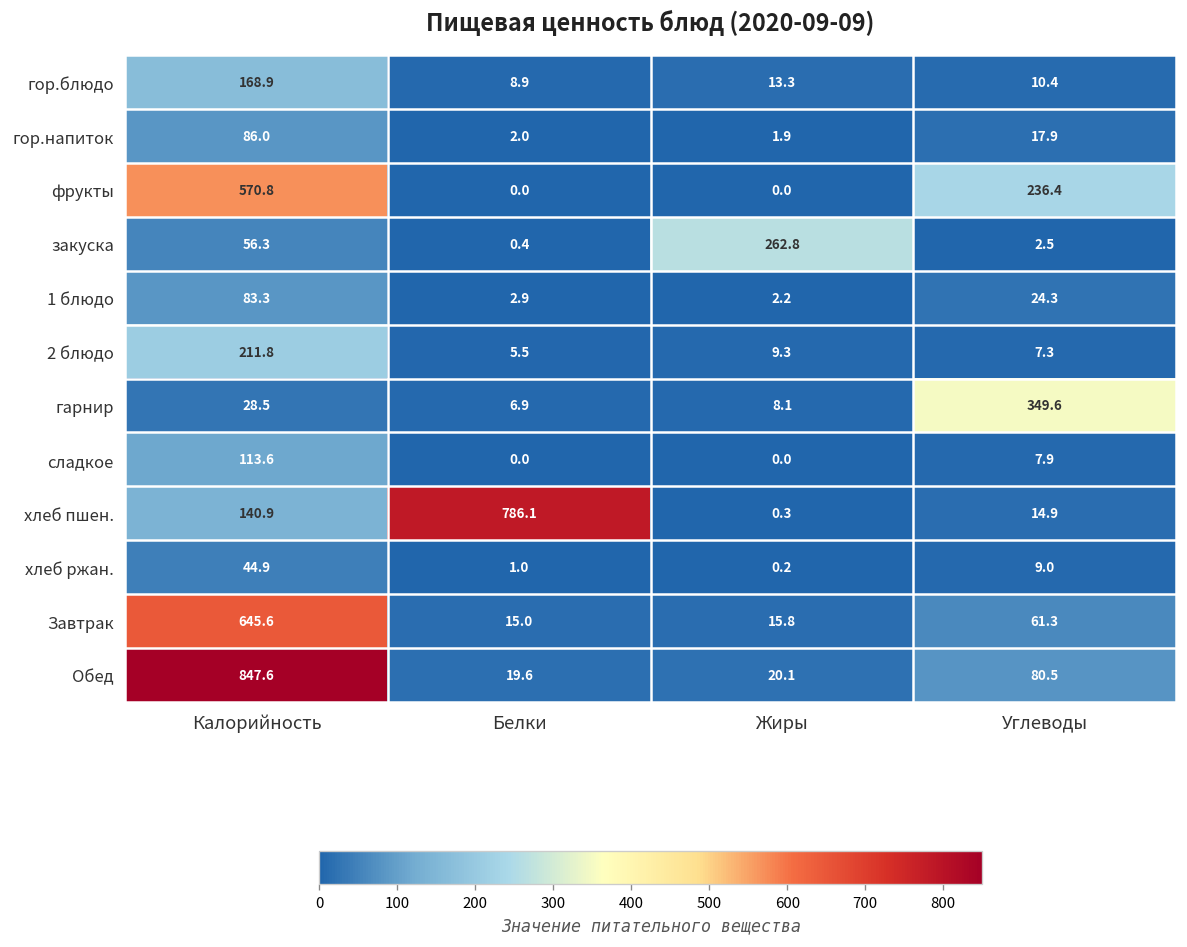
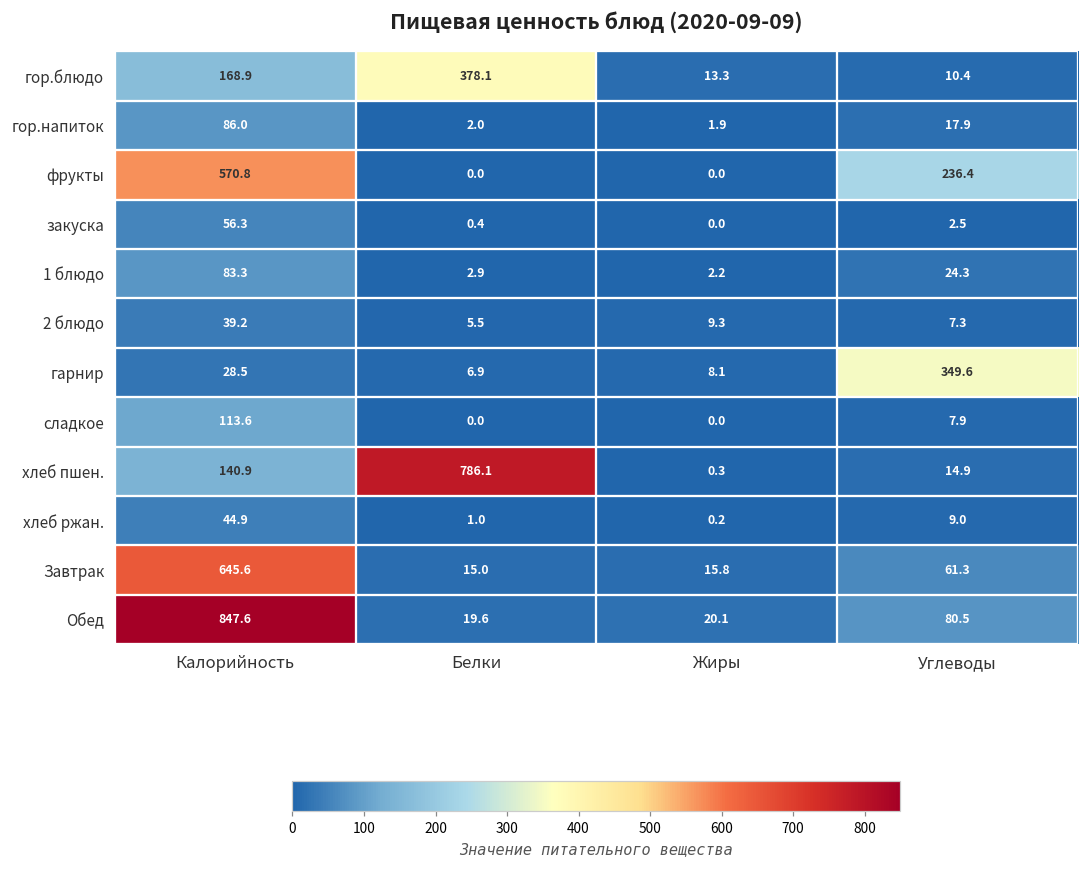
  {
    "гор.блюдо": {
      "Калорийность": 168.9,
-     "Белки": 8.9,
+     "Белки": 378.1,
      "Жиры": 13.3,
      "Углеводы": 10.4
    },
    "гор.напиток": {
      "Калорийность": 86.0,
      "Белки": 2.0,
      "Жиры": 1.9,
      "Углеводы": 17.9
    },
    "фрукты": {
      "Калорийность": 570.8,
      "Белки": 0.0,
      "Жиры": 0.0,
      "Углеводы": 236.4
    },
    "закуска": {
      "Калорийность": 56.3,
      "Белки": 0.4,
-     "Жиры": 262.8,
+     "Жиры": 0.0,
      "Углеводы": 2.5
    },
    "1 блюдо": {
      "Калорийность": 83.3,
      "Белки": 2.9,
      "Жиры": 2.2,
      "Углеводы": 24.3
    },
    "2 блюдо": {
-     "Калорийность": 211.8,
+     "Калорийность": 39.2,
      "Белки": 5.5,
      "Жиры": 9.3,
      "Углеводы": 7.3
    },
    "гарнир": {
      "Калорийность": 28.5,
      "Белки": 6.9,
      "Жиры": 8.1,
      "Углеводы": 349.6
    },
    "сладкое": {
      "Калорийность": 113.6,
      "Белки": 0.0,
      "Жиры": 0.0,
      "Углеводы": 7.9
    },
    "хлеб пшен.": {
      "Калорийность": 140.9,
      "Белки": 786.1,
      "Жиры": 0.3,
      "Углеводы": 14.9
    },
    "хлеб ржан.": {
      "Калорийность": 44.9,
      "Белки": 1.0,
      "Жиры": 0.2,
      "Углеводы": 9.0
    },
    "Завтрак": {
      "Калорийность": 645.6,
      "Белки": 15.0,
      "Жиры": 15.8,
      "Углеводы": 61.3
    },
    "Обед": {
      "Калорийность": 847.6,
      "Белки": 19.6,
      "Жиры": 20.1,
      "Углеводы": 80.5
    }
  }
